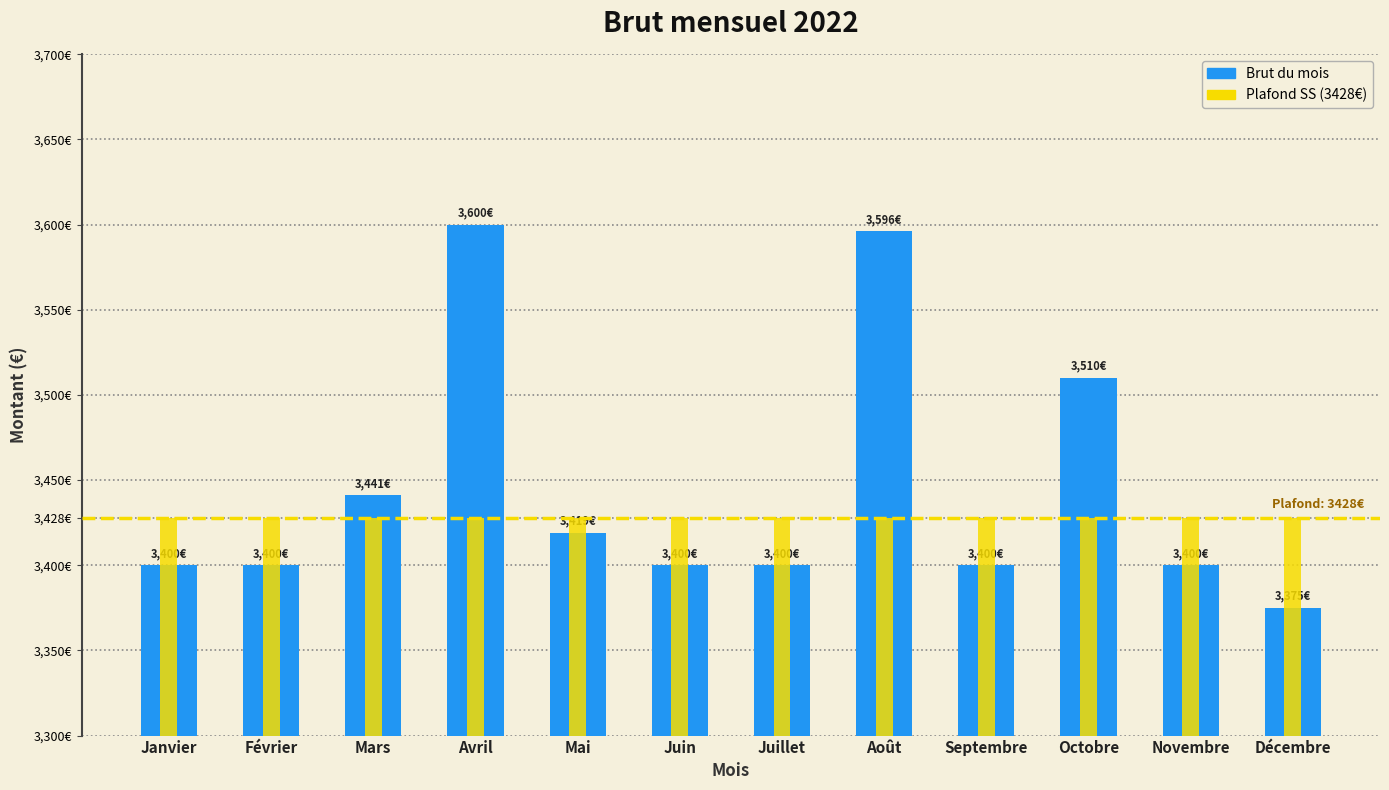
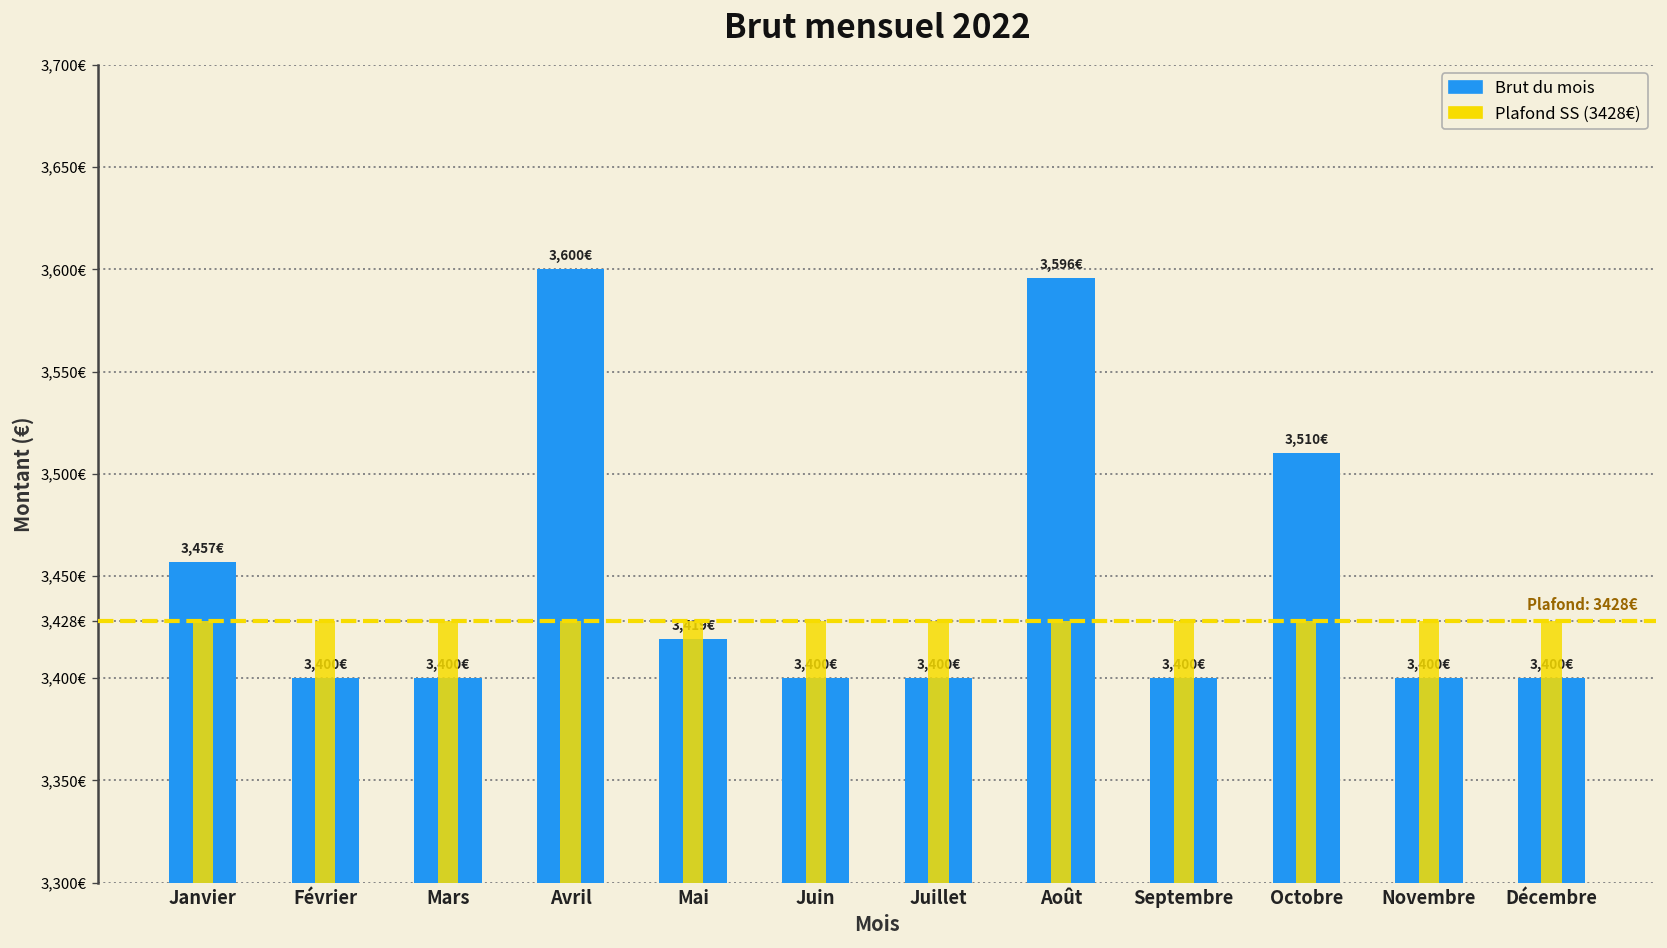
  {
    "Brut du mois": {
-     "Janvier": "3,400€",
-     "Mars": "3,441€",
+     "Janvier": "3,457€",
+     "Mars": "3,400€",
      "Avril": "3,600€",
      "Août": "3,596€",
      "Octobre": "3,510€",
-     "Décembre": "3,375€"
+     "Décembre": "3,400€"
    },
    "Plafond SS (3428€)": {
      "Décembre": "3428€"
    }
  }
